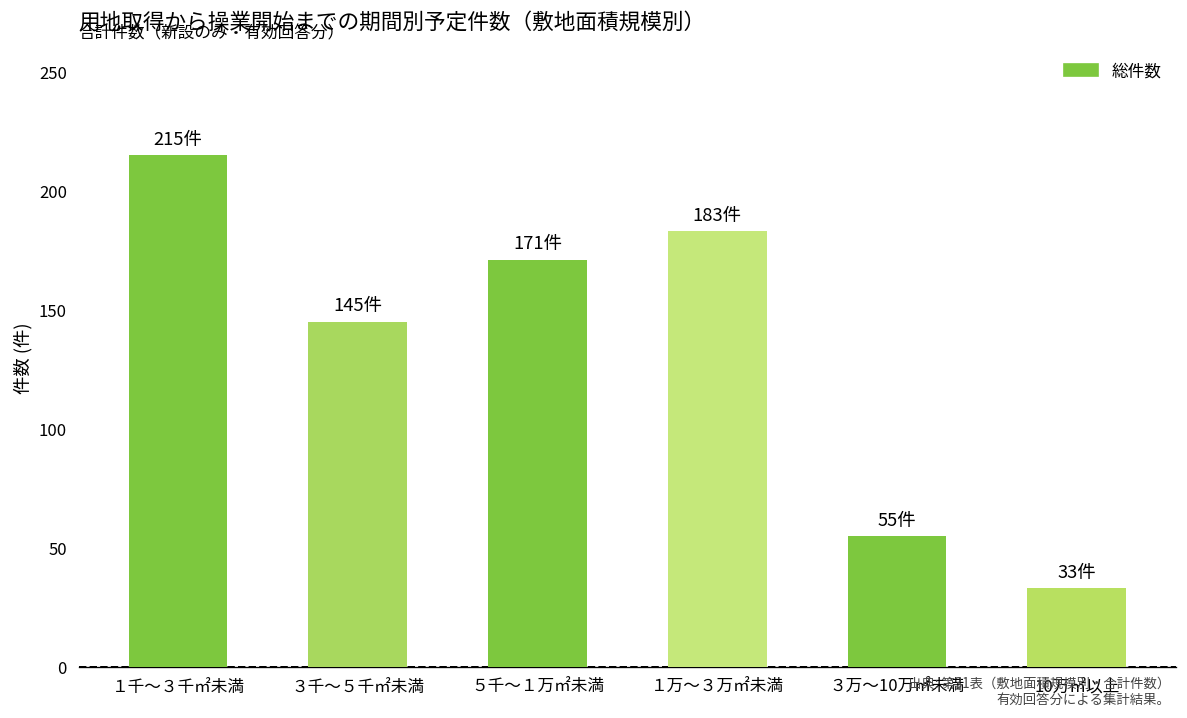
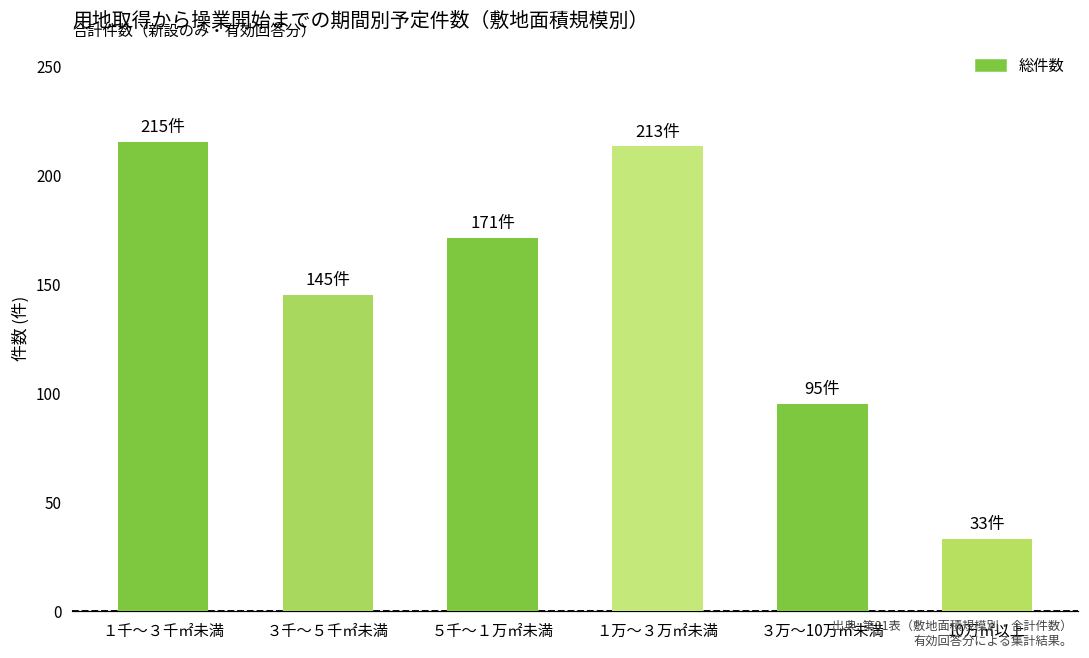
  {
    "１千～３千㎡未満": "215件",
    "３千～５千㎡未満": "145件",
    "５千～１万㎡未満": "171件",
-   "１万～３万㎡未満": "183件",
-   "３万～10万㎡未満": "55件",
+   "１万～３万㎡未満": "213件",
+   "３万～10万㎡未満": "95件",
    "10万㎡以上": "33件"
  }
